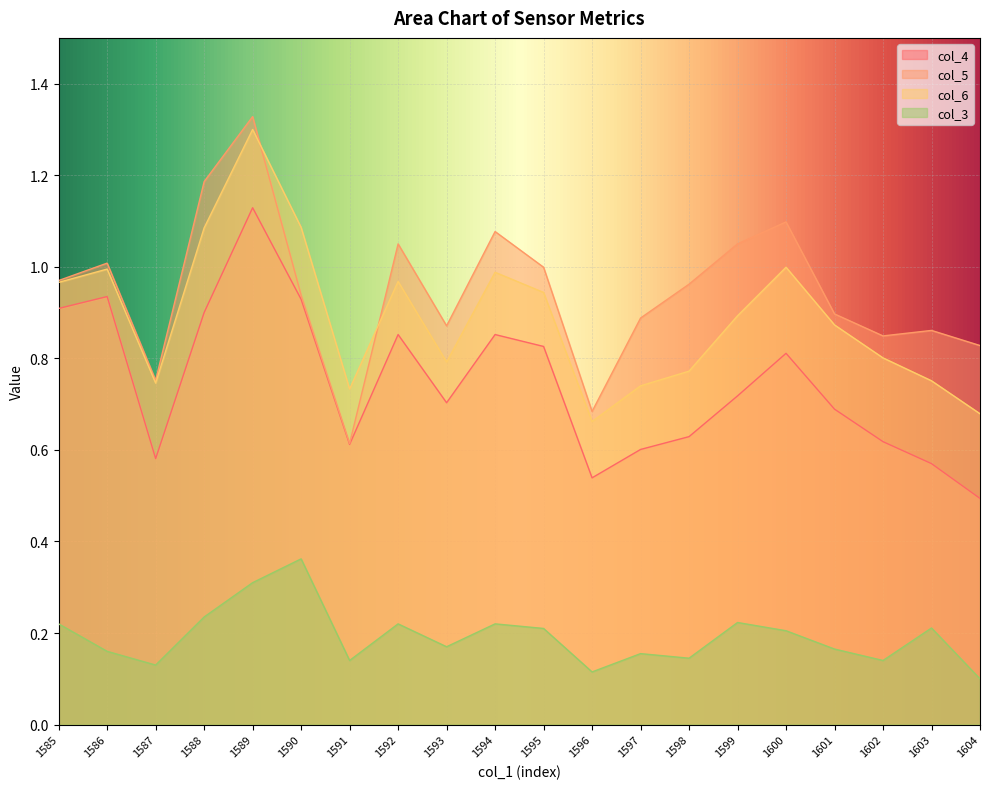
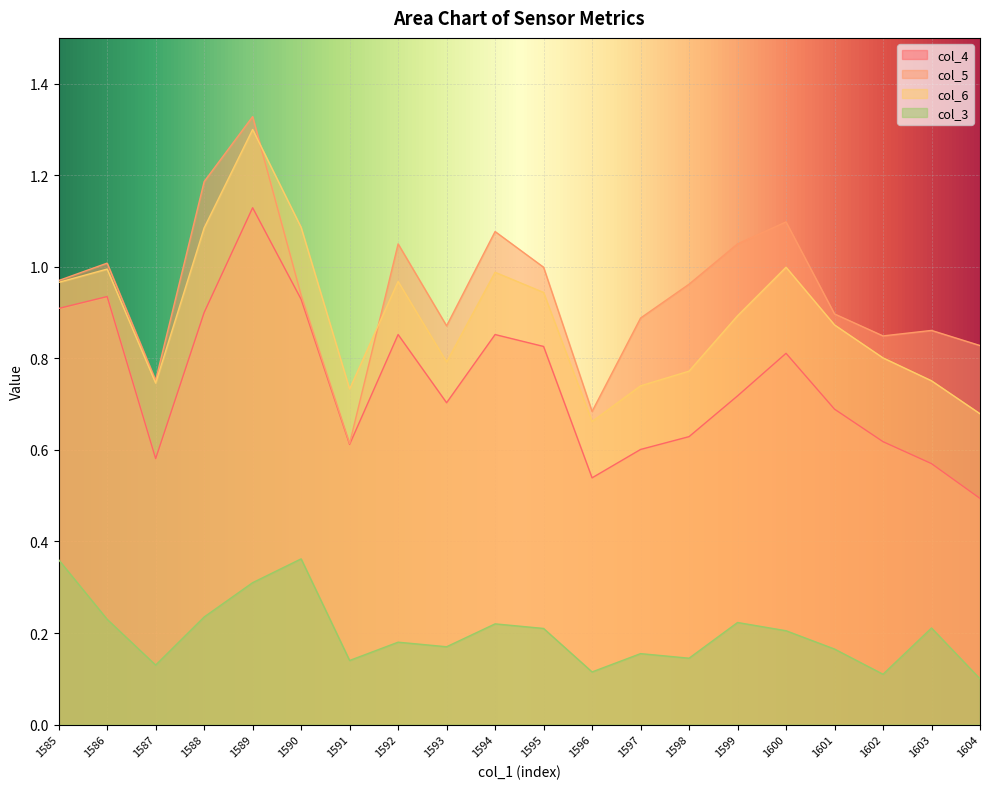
  {
    "col_3": {
-     "1585": 0.22,
-     "1586": 0.16,
+     "1585": 0.36,
+     "1586": 0.23,
      "1587": 0.13,
      "1588": 0.24,
      "1589": 0.31,
      "1590": 0.36,
      "1591": 0.14,
-     "1592": 0.22,
+     "1592": 0.18,
      "1593": 0.17,
      "1594": 0.22,
      "1595": 0.21,
      "1596": 0.12,
      "1597": 0.16,
      "1598": 0.15,
      "1599": 0.22,
      "1600": 0.21,
      "1601": 0.17,
-     "1602": 0.14,
+     "1602": 0.11,
      "1603": 0.21,
      "1604": 0.10
    }
  }
